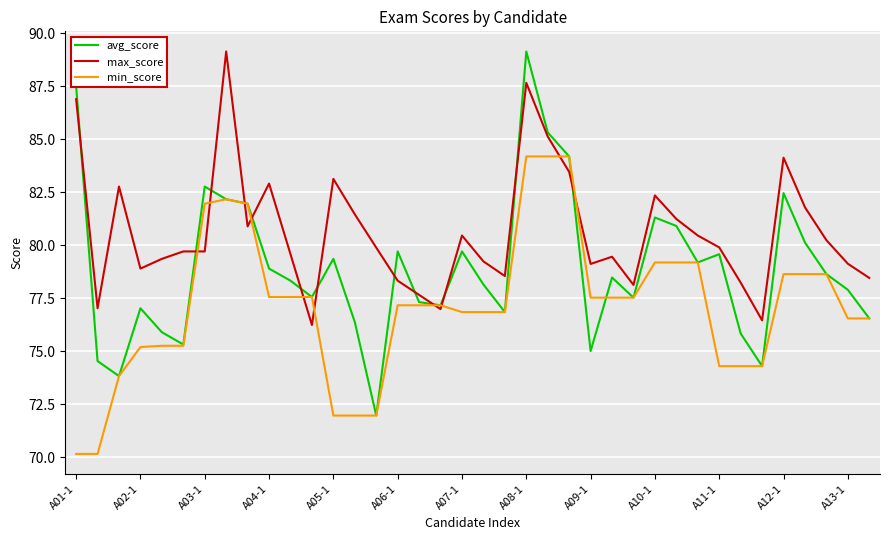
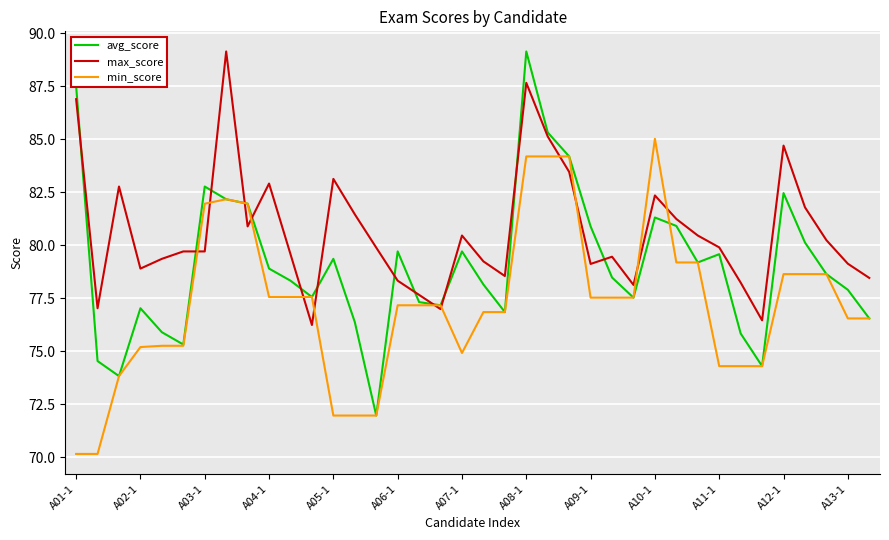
  {
    "avg_score": {
      "A02-1": 77.0,
      "A03-1": 82.8,
      "A04-1": 78.9,
      "A05-1": 79.4,
      "A06-1": 79.7,
      "A07-1": 79.7,
      "A08-1": 89.1,
-     "A09-1": 75.0,
+     "A09-1": 80.9,
      "A10-1": 81.3,
      "A11-1": 79.6,
      "A12-1": 82.5,
      "A13-1": 77.9
    },
    "max_score": {
      "A01-1": 86.9,
      "A02-1": 78.9,
      "A03-1": 79.7,
      "A04-1": 82.9,
      "A05-1": 83.1,
      "A06-1": 78.3,
      "A07-1": 80.5,
      "A08-1": 87.7,
      "A09-1": 79.1,
      "A10-1": 82.3,
      "A11-1": 79.9,
-     "A12-1": 84.1,
+     "A12-1": 84.7,
      "A13-1": 79.1
    },
    "min_score": {
      "A01-1": 70.2,
      "A02-1": 75.2,
      "A03-1": 82.0,
      "A04-1": 77.6,
      "A05-1": 72.0,
      "A06-1": 77.2,
-     "A07-1": 76.8,
+     "A07-1": 74.9,
      "A08-1": 84.2,
      "A09-1": 77.5,
-     "A10-1": 79.2,
+     "A10-1": 85.0,
      "A11-1": 74.3,
      "A12-1": 78.6,
      "A13-1": 76.5
    }
  }
